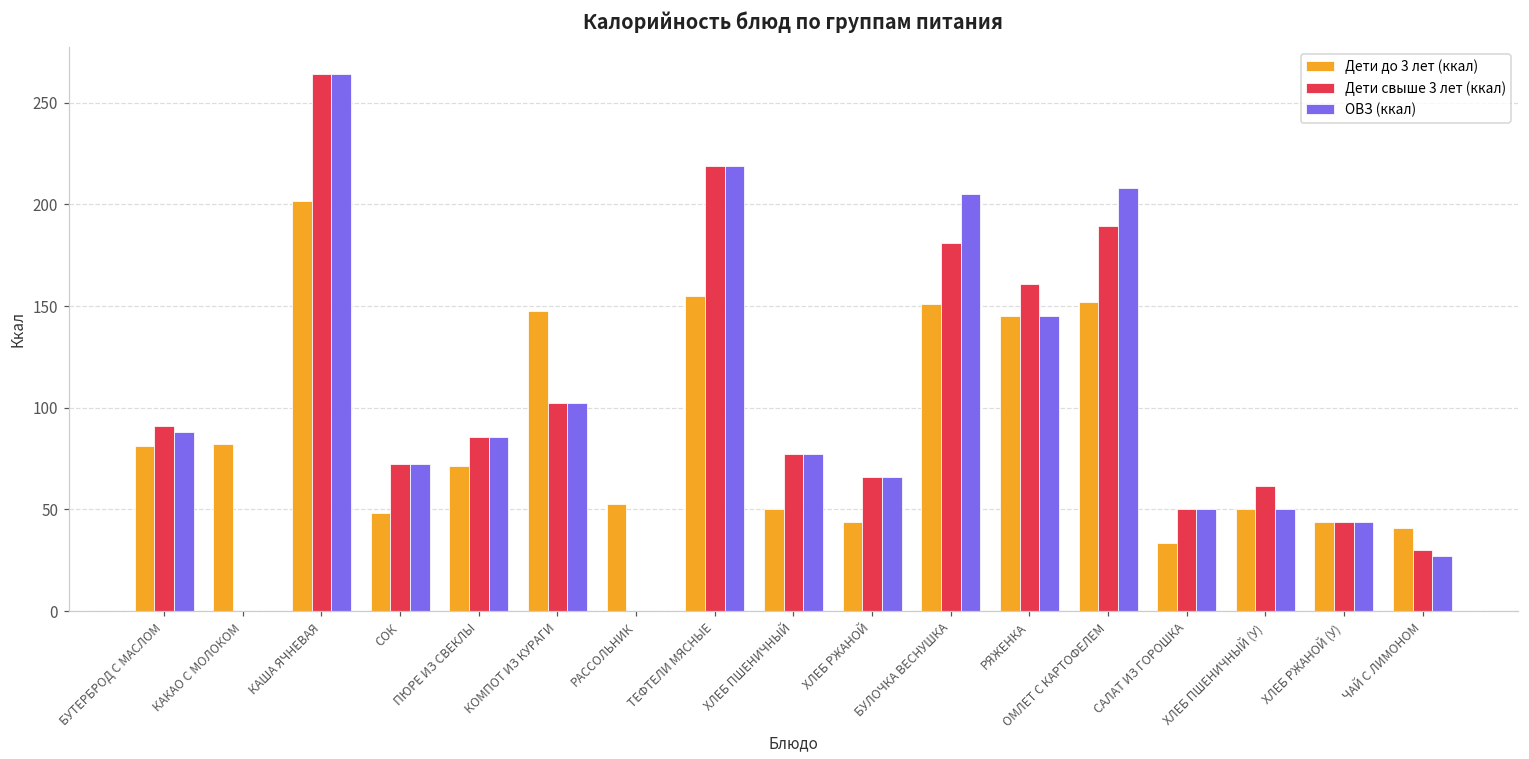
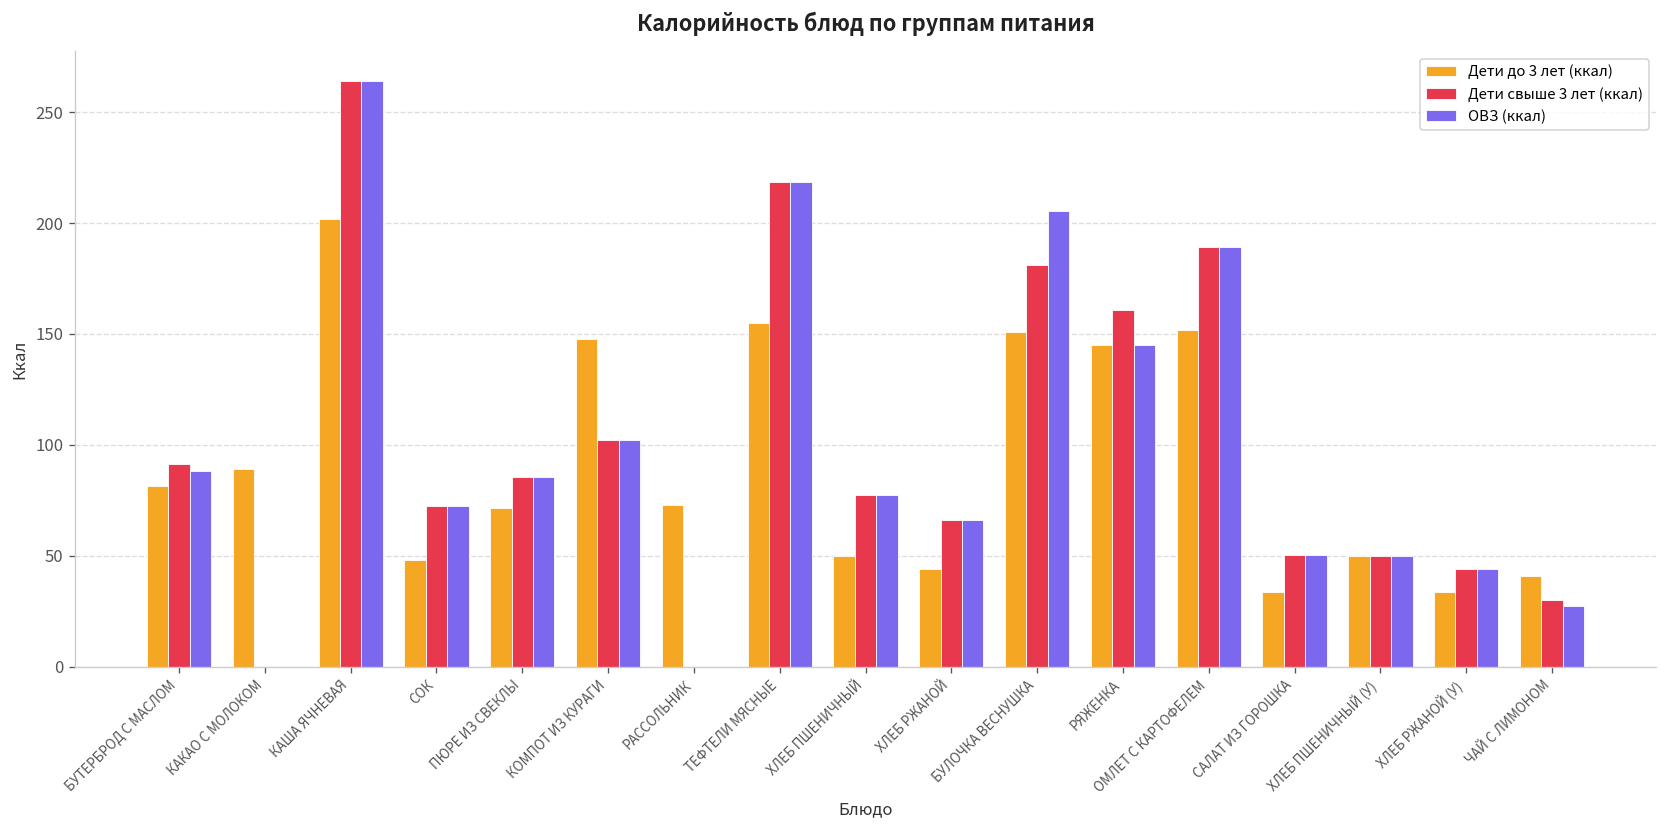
  {
    "Дети до 3 лет (ккал)": {
      "БУТЕРБРОД С МАСЛОМ": 81,
-     "КАКАО С МОЛОКОМ": 82,
+     "КАКАО С МОЛОКОМ": 89,
      "КАША ЯЧНЕВАЯ": 202,
      "СОК": 48,
      "ПЮРЕ ИЗ СВЕКЛЫ": 71,
      "КОМПОТ ИЗ КУРАГИ": 148,
-     "РАССОЛЬНИК": 53,
+     "РАССОЛЬНИК": 73,
      "ТЕФТЕЛИ МЯСНЫЕ": 155,
      "ХЛЕБ ПШЕНИЧНЫЙ": 50,
      "ХЛЕБ РЖАНОЙ": 44,
      "БУЛОЧКА ВЕСНУШКА": 151,
      "РЯЖЕНКА": 145,
      "ОМЛЕТ С КАРТОФЕЛЕМ": 152,
      "САЛАТ ИЗ ГОРОШКА": 33,
      "ХЛЕБ ПШЕНИЧНЫЙ (У)": 50,
-     "ХЛЕБ РЖАНОЙ (У)": 44,
+     "ХЛЕБ РЖАНОЙ (У)": 34,
      "ЧАЙ С ЛИМОНОМ": 41
    },
    "Дети свыше 3 лет (ккал)": {
      "БУТЕРБРОД С МАСЛОМ": 91,
      "КАКАО С МОЛОКОМ": 0,
      "КАША ЯЧНЕВАЯ": 264,
      "СОК": 72,
      "ПЮРЕ ИЗ СВЕКЛЫ": 86,
      "КОМПОТ ИЗ КУРАГИ": 102,
      "РАССОЛЬНИК": 0,
      "ТЕФТЕЛИ МЯСНЫЕ": 219,
      "ХЛЕБ ПШЕНИЧНЫЙ": 78,
      "ХЛЕБ РЖАНОЙ": 66,
      "БУЛОЧКА ВЕСНУШКА": 181,
      "РЯЖЕНКА": 161,
      "ОМЛЕТ С КАРТОФЕЛЕМ": 189,
      "САЛАТ ИЗ ГОРОШКА": 50,
-     "ХЛЕБ ПШЕНИЧНЫЙ (У)": 61,
+     "ХЛЕБ ПШЕНИЧНЫЙ (У)": 50,
      "ХЛЕБ РЖАНОЙ (У)": 44,
      "ЧАЙ С ЛИМОНОМ": 30
    },
    "ОВЗ (ккал)": {
      "БУТЕРБРОД С МАСЛОМ": 88,
      "КАКАО С МОЛОКОМ": 0,
      "КАША ЯЧНЕВАЯ": 264,
      "СОК": 72,
      "ПЮРЕ ИЗ СВЕКЛЫ": 86,
      "КОМПОТ ИЗ КУРАГИ": 102,
      "РАССОЛЬНИК": 0,
      "ТЕФТЕЛИ МЯСНЫЕ": 219,
      "ХЛЕБ ПШЕНИЧНЫЙ": 78,
      "ХЛЕБ РЖАНОЙ": 66,
      "БУЛОЧКА ВЕСНУШКА": 205,
      "РЯЖЕНКА": 145,
-     "ОМЛЕТ С КАРТОФЕЛЕМ": 208,
+     "ОМЛЕТ С КАРТОФЕЛЕМ": 189,
      "САЛАТ ИЗ ГОРОШКА": 50,
      "ХЛЕБ ПШЕНИЧНЫЙ (У)": 50,
      "ХЛЕБ РЖАНОЙ (У)": 44,
      "ЧАЙ С ЛИМОНОМ": 27
    }
  }
